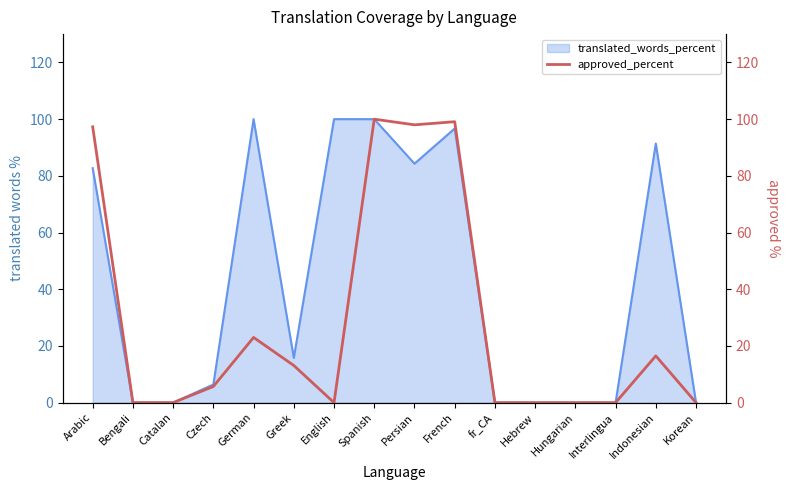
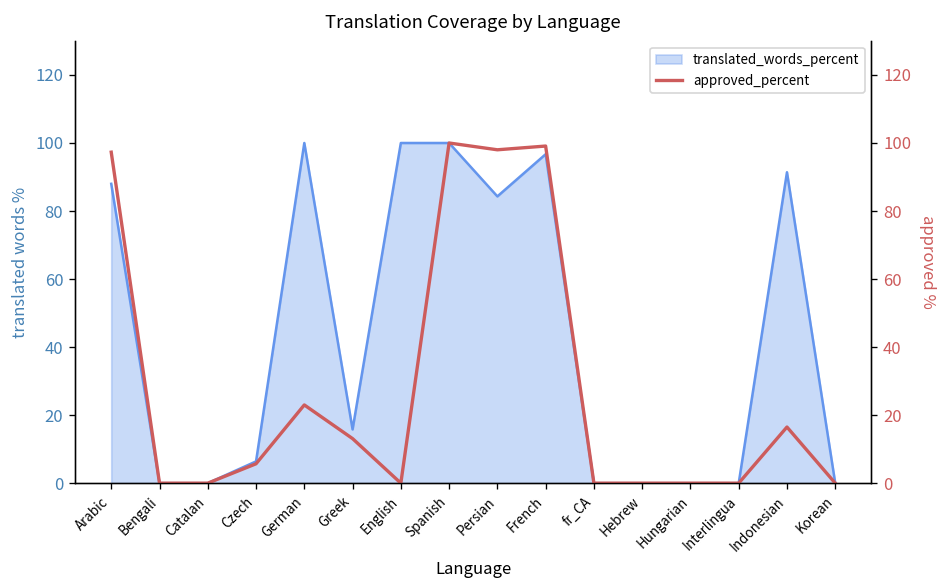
  {
    "translated_words_percent": {
-     "Arabic": 83,
+     "Arabic": 88,
      "Bengali": 0,
      "Catalan": 0,
      "Czech": 6,
      "German": 100,
      "Greek": 16,
      "English": 100,
      "Spanish": 100,
      "Persian": 84,
      "French": 97,
      "fr_CA": 0,
      "Hebrew": 0,
      "Hungarian": 0,
      "Interlingua": 0,
      "Indonesian": 91,
      "Korean": 0
    },
    "approved_percent": {
      "Arabic": 97,
      "Bengali": 0,
      "Catalan": 0,
      "Czech": 6,
      "German": 23,
      "Greek": 13,
      "English": 0,
      "Spanish": 100,
      "Persian": 98,
      "French": 99,
      "fr_CA": 0,
      "Hebrew": 0,
      "Hungarian": 0,
      "Interlingua": 0,
      "Indonesian": 17,
      "Korean": 0
    }
  }
